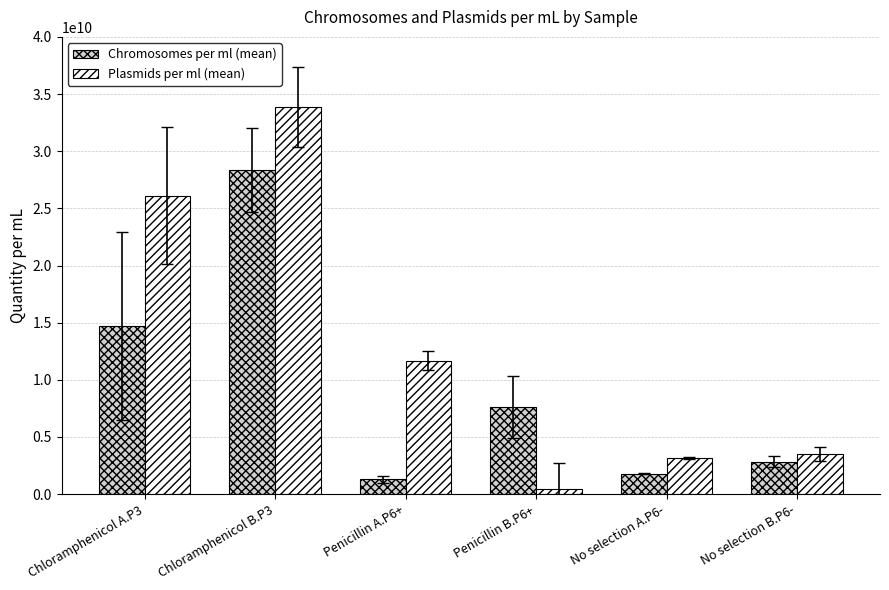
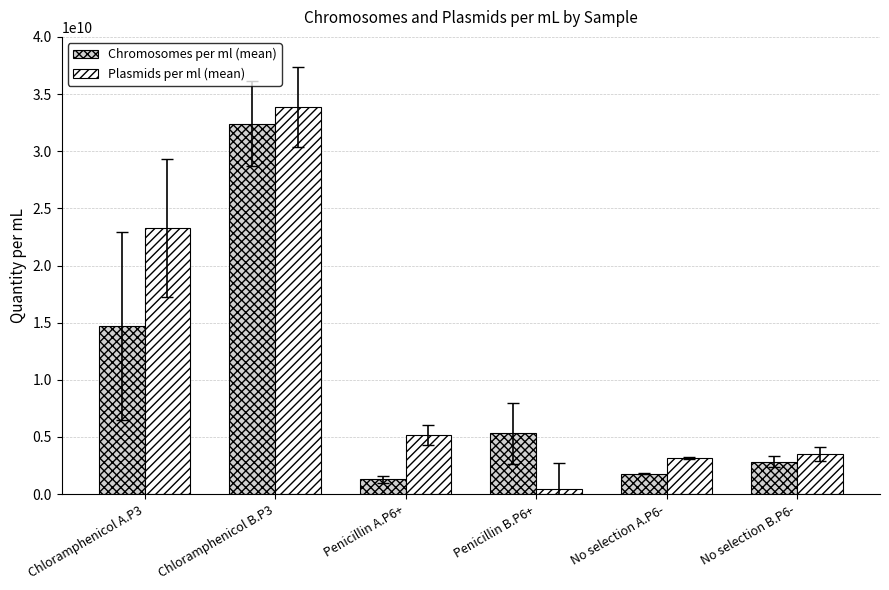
  {
    "Chromosomes per ml (mean)": {
      "Chloramphenicol A.P3": 14700000000,
-     "Chloramphenicol B.P3": 28300000000,
+     "Chloramphenicol B.P3": 32400000000,
      "Penicillin A.P6+": 1300000000,
-     "Penicillin B.P6+": 7600000000,
+     "Penicillin B.P6+": 5300000000,
      "No selection A.P6-": 1800000000,
      "No selection B.P6-": 2800000000
    },
    "Plasmids per ml (mean)": {
-     "Chloramphenicol A.P3": 26100000000,
+     "Chloramphenicol A.P3": 23300000000,
      "Chloramphenicol B.P3": 33800000000,
-     "Penicillin A.P6+": 11700000000,
+     "Penicillin A.P6+": 5200000000,
      "Penicillin B.P6+": 400000000,
      "No selection A.P6-": 3100000000,
      "No selection B.P6-": 3500000000
    }
  }
